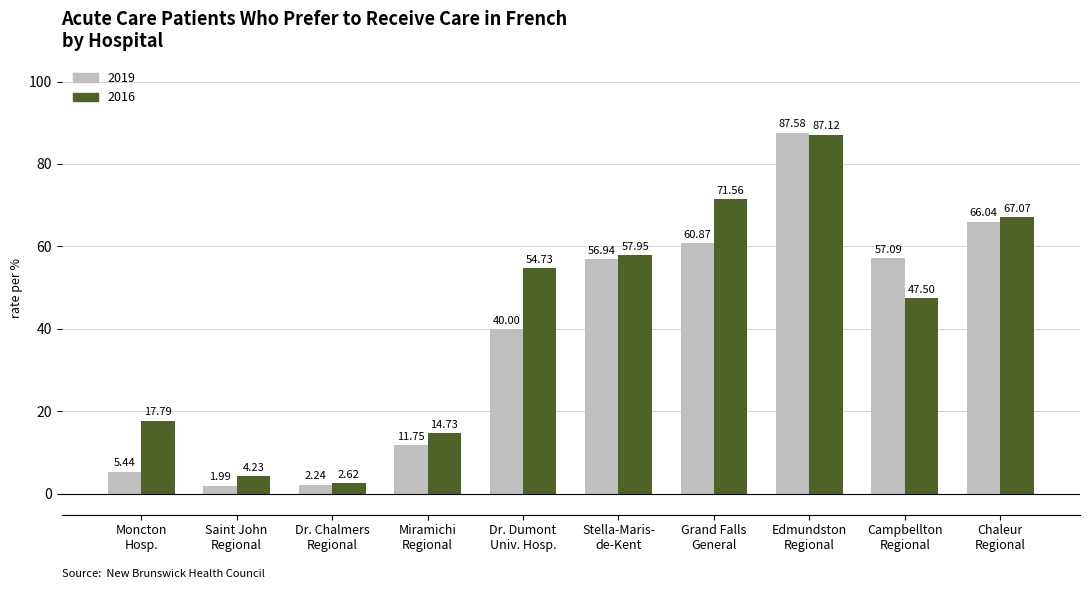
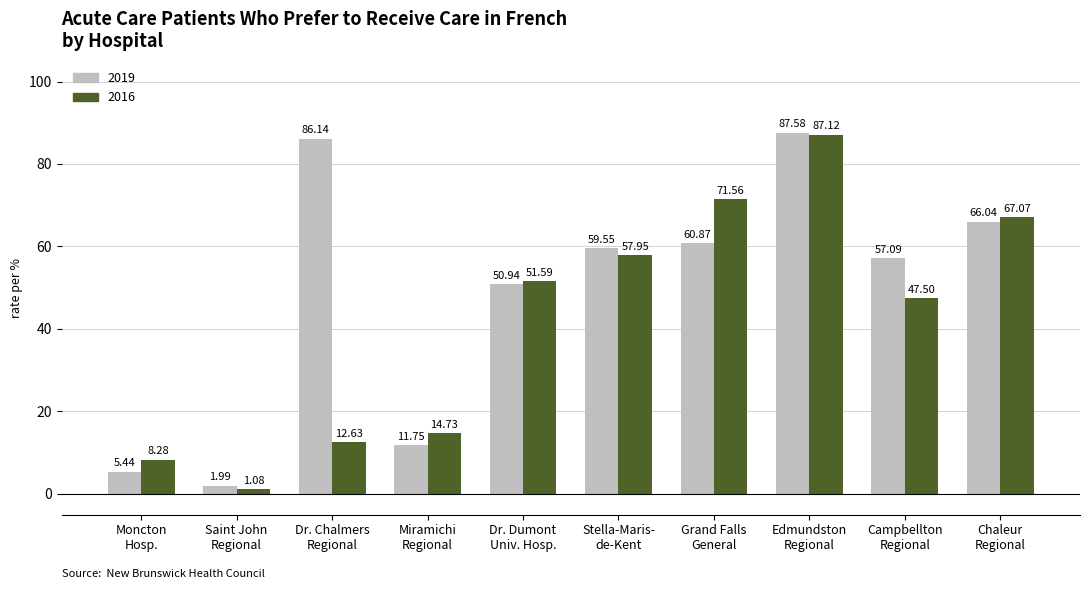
  {
    "2019": {
      "Moncton Hosp.": 5.44,
      "Saint John Regional": 1.99,
-     "Dr. Chalmers Regional": 2.24,
+     "Dr. Chalmers Regional": 86.14,
      "Miramichi Regional": 11.75,
-     "Dr. Dumont Univ. Hosp.": 40.00,
-     "Stella-Maris- de-Kent": 56.94,
+     "Dr. Dumont Univ. Hosp.": 50.94,
+     "Stella-Maris- de-Kent": 59.55,
      "Grand Falls General": 60.87,
      "Edmundston Regional": 87.58,
      "Campbellton Regional": 57.09,
      "Chaleur Regional": 66.04
    },
    "2016": {
-     "Moncton Hosp.": 17.79,
-     "Saint John Regional": 4.23,
-     "Dr. Chalmers Regional": 2.62,
+     "Moncton Hosp.": 8.28,
+     "Saint John Regional": 1.08,
+     "Dr. Chalmers Regional": 12.63,
      "Miramichi Regional": 14.73,
-     "Dr. Dumont Univ. Hosp.": 54.73,
+     "Dr. Dumont Univ. Hosp.": 51.59,
      "Stella-Maris- de-Kent": 57.95,
      "Grand Falls General": 71.56,
      "Edmundston Regional": 87.12,
      "Campbellton Regional": 47.50,
      "Chaleur Regional": 67.07
    }
  }
